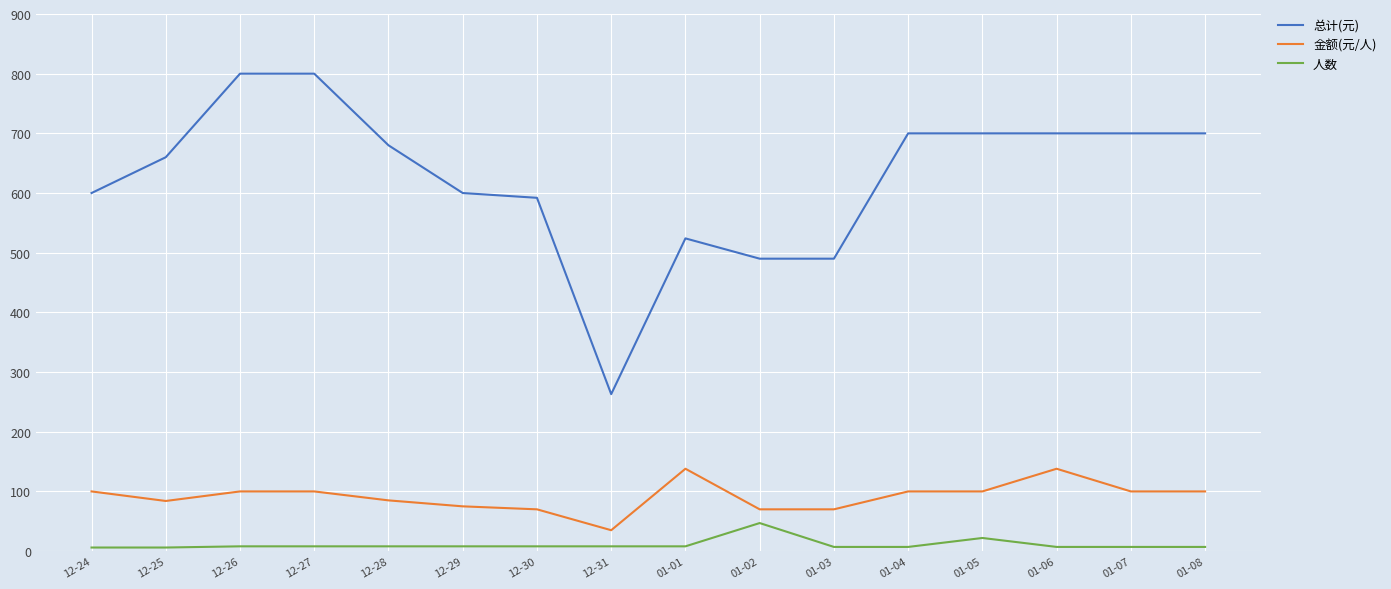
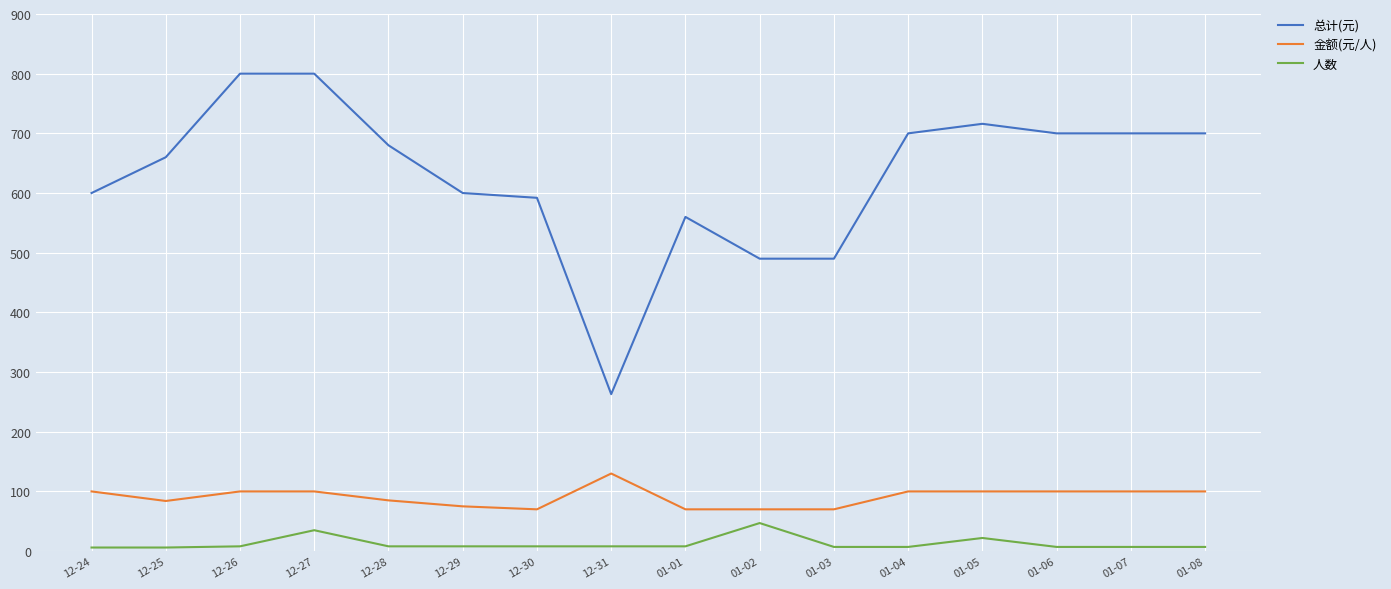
  {
    "总计(元)": {
      "12-24": 600,
      "12-25": 660,
      "12-26": 800,
      "12-27": 800,
      "12-28": 680,
      "12-29": 600,
      "12-30": 590,
      "12-31": 260,
-     "01-01": 520,
+     "01-01": 560,
      "01-02": 490,
      "01-03": 490,
      "01-04": 700,
-     "01-05": 700,
+     "01-05": 720,
      "01-06": 700,
      "01-07": 700,
      "01-08": 700
    },
    "金额(元/人)": {
      "12-24": 100,
      "12-25": 80,
      "12-26": 100,
      "12-27": 100,
      "12-28": 90,
      "12-29": 80,
      "12-30": 70,
-     "12-31": 40,
-     "01-01": 140,
+     "12-31": 130,
+     "01-01": 70,
      "01-02": 70,
      "01-03": 70,
      "01-04": 100,
      "01-05": 100,
-     "01-06": 140,
+     "01-06": 100,
      "01-07": 100,
      "01-08": 100
    },
    "人数": {
      "12-24": 10,
      "12-25": 10,
      "12-26": 10,
-     "12-27": 10,
+     "12-27": 40,
      "12-28": 10,
      "12-29": 10,
      "12-30": 10,
      "12-31": 10,
      "01-01": 10,
      "01-02": 50,
      "01-03": 10,
      "01-04": 10,
      "01-05": 20,
      "01-06": 10,
      "01-07": 10,
      "01-08": 10
    }
  }
